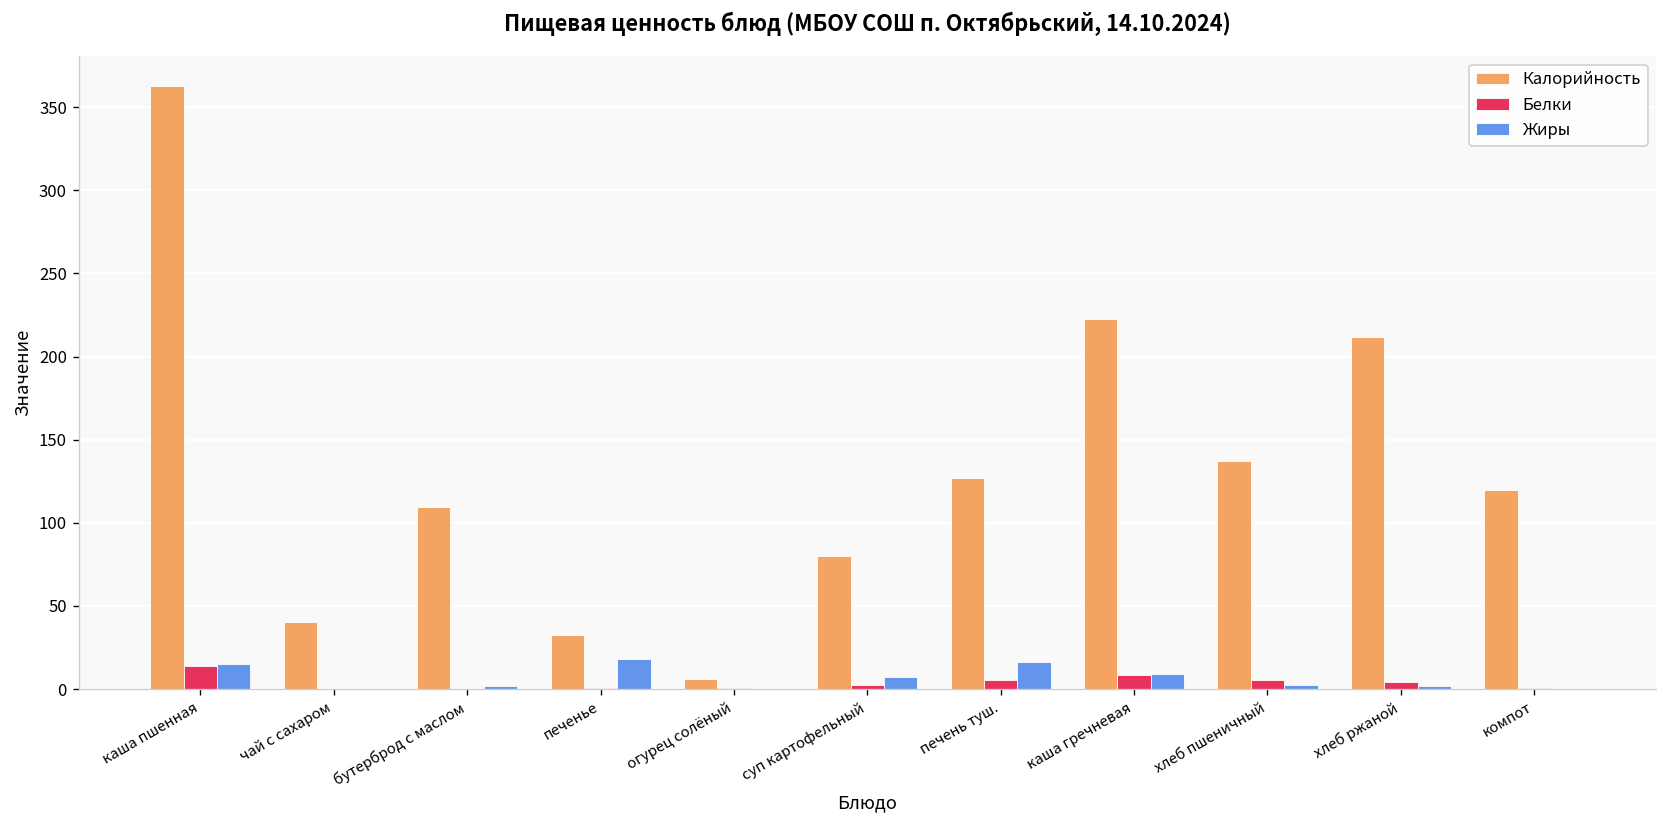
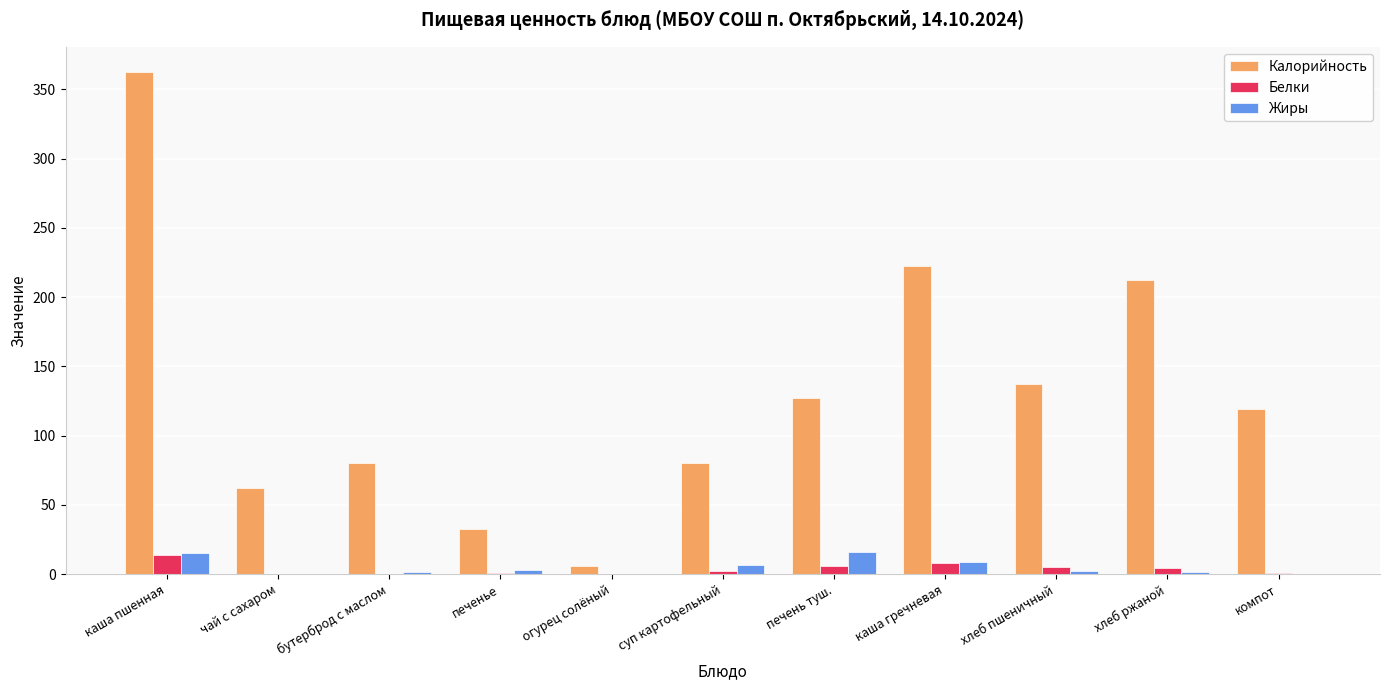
  {
    "Калорийность": {
      "каша пшенная": 363,
-     "чай с сахаром": 40,
-     "бутерброд с маслом": 110,
+     "чай с сахаром": 62,
+     "бутерброд с маслом": 81,
      "печенье": 33,
      "огурец солёный": 6,
      "суп картофельный": 80,
      "печень туш.": 127,
      "каша гречневая": 223,
      "хлеб пшеничный": 137,
      "хлеб ржаной": 212,
      "компот": 120
    },
    "Белки": {
      "каша пшенная": 14,
      "суп картофельный": 2,
      "печень туш.": 6,
      "каша гречневая": 8,
      "хлеб пшеничный": 5,
      "хлеб ржаной": 4
    },
    "Жиры": {
      "каша пшенная": 15,
      "бутерброд с маслом": 2,
-     "печенье": 18,
+     "печенье": 3,
      "суп картофельный": 7,
      "печень туш.": 16,
      "каша гречневая": 9,
      "хлеб пшеничный": 2
    }
  }
